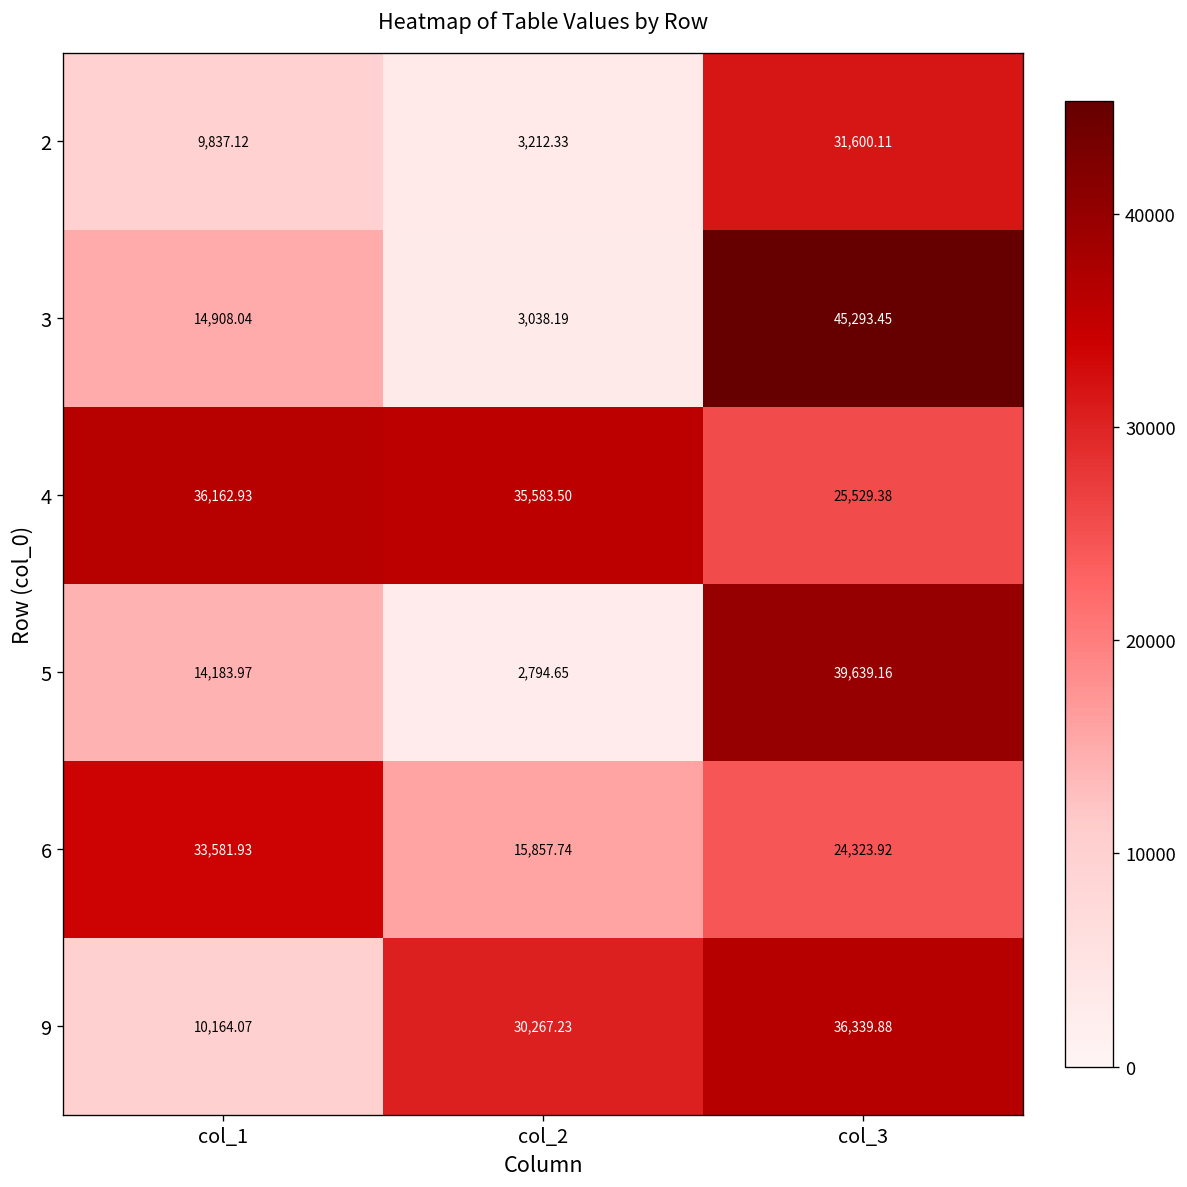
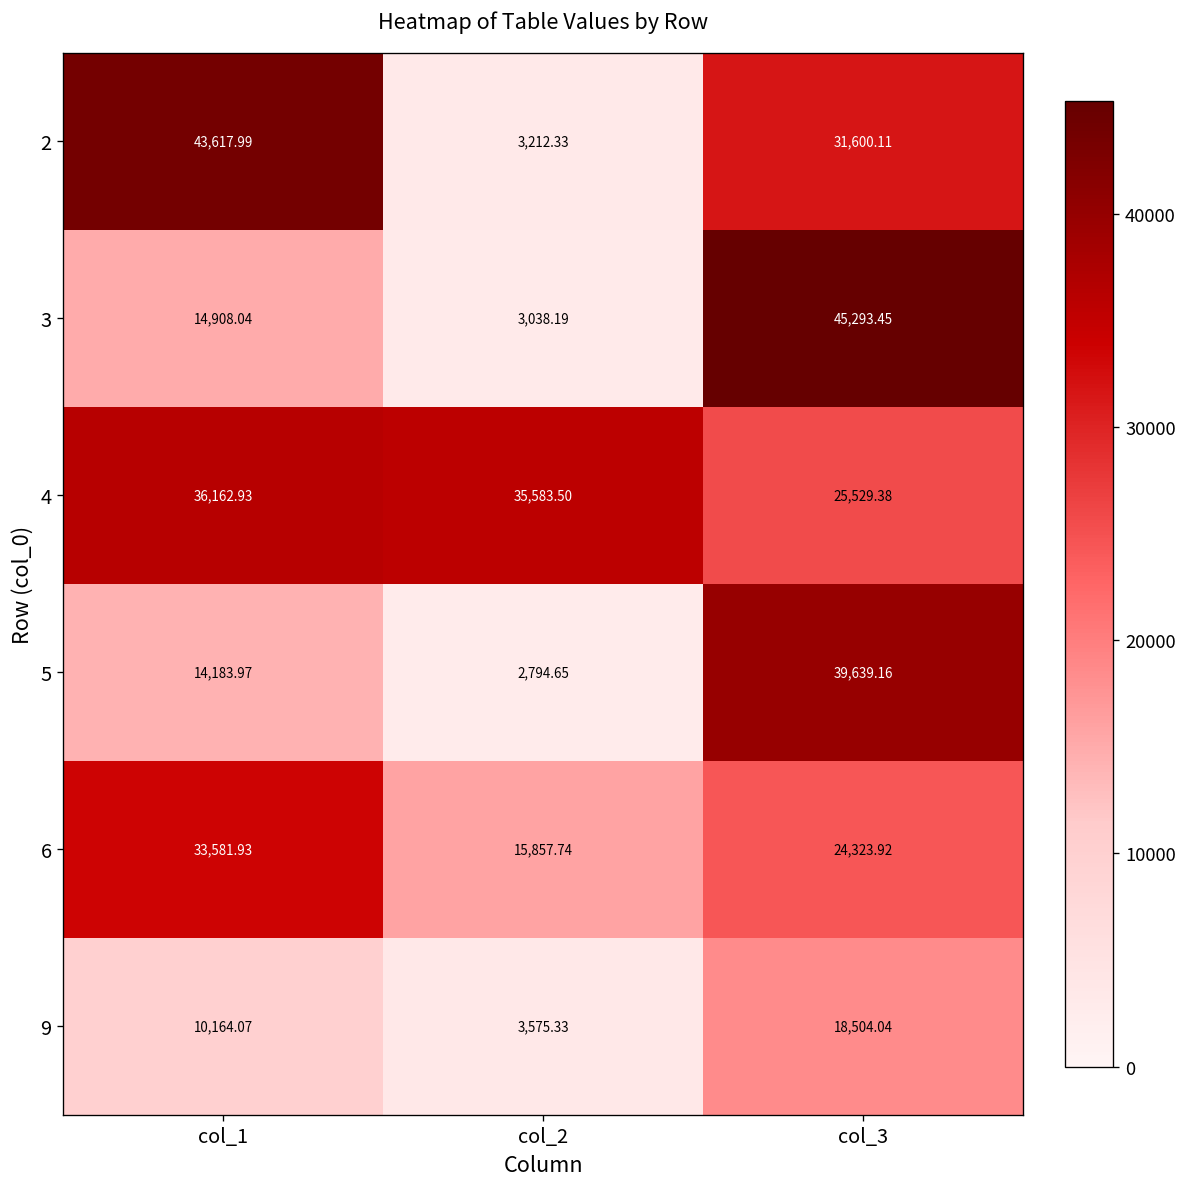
  {
    "2": {
-     "col_1": "9,837.12",
+     "col_1": "43,617.99",
      "col_2": "3,212.33",
      "col_3": "31,600.11"
    },
    "3": {
      "col_1": "14,908.04",
      "col_2": "3,038.19",
      "col_3": "45,293.45"
    },
    "4": {
      "col_1": "36,162.93",
      "col_2": "35,583.50",
      "col_3": "25,529.38"
    },
    "5": {
      "col_1": "14,183.97",
      "col_2": "2,794.65",
      "col_3": "39,639.16"
    },
    "6": {
      "col_1": "33,581.93",
      "col_2": "15,857.74",
      "col_3": "24,323.92"
    },
    "9": {
      "col_1": "10,164.07",
-     "col_2": "30,267.23",
-     "col_3": "36,339.88"
+     "col_2": "3,575.33",
+     "col_3": "18,504.04"
    }
  }
